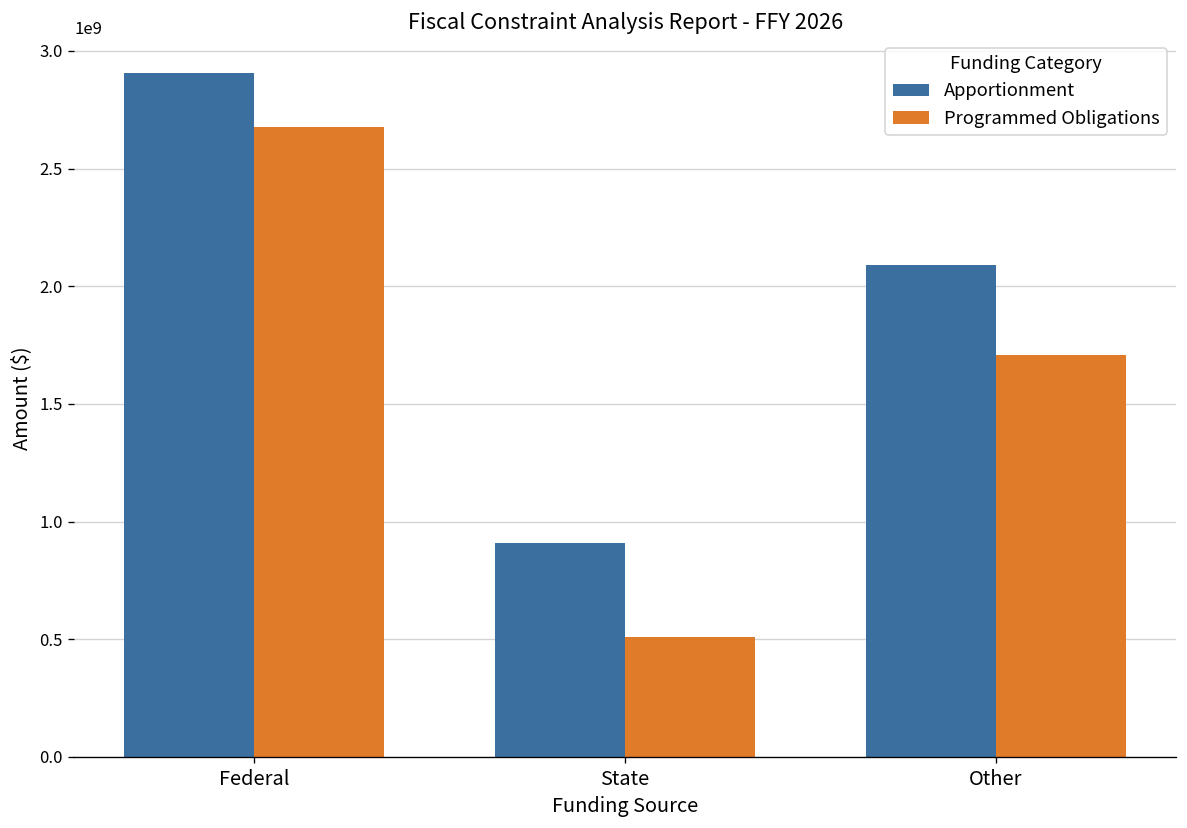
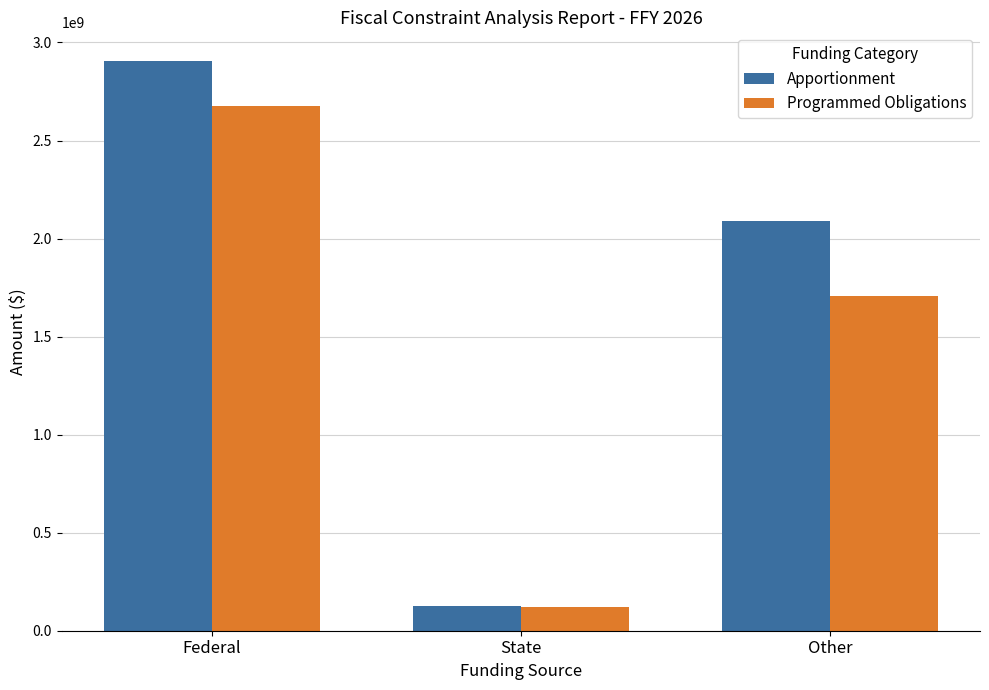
  {
    "Apportionment": {
      "Federal": 2910000000,
-     "State": 910000000,
+     "State": 120000000,
      "Other": 2090000000
    },
    "Programmed Obligations": {
      "Federal": 2680000000,
-     "State": 510000000,
+     "State": 120000000,
      "Other": 1710000000
    }
  }
